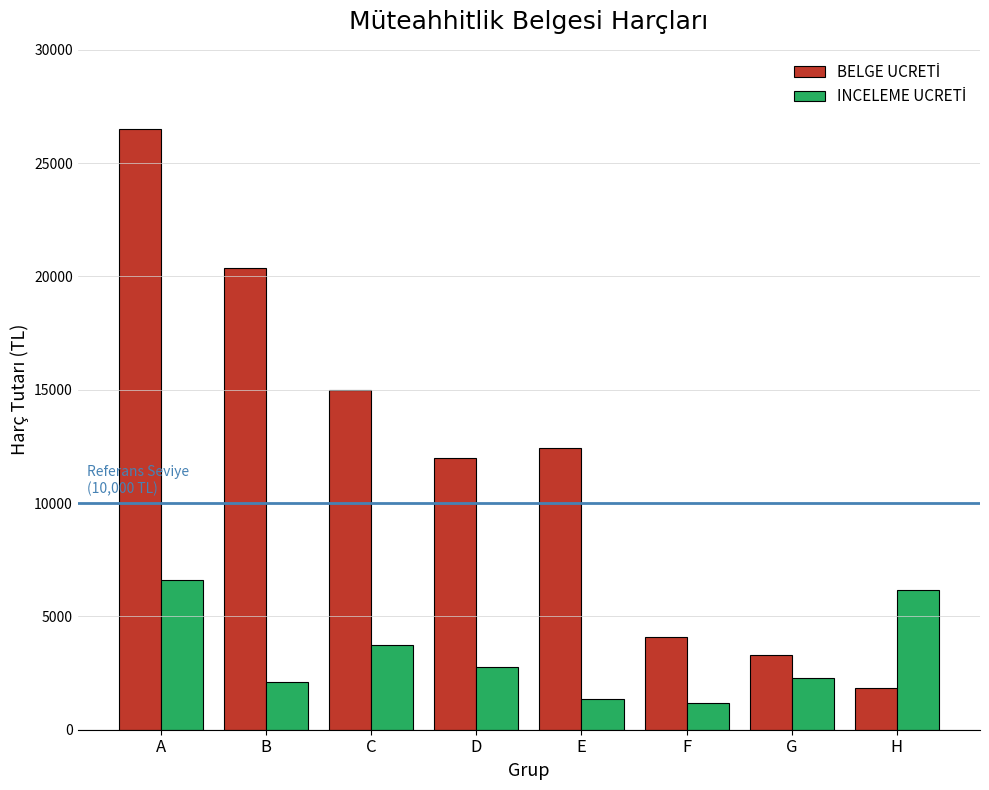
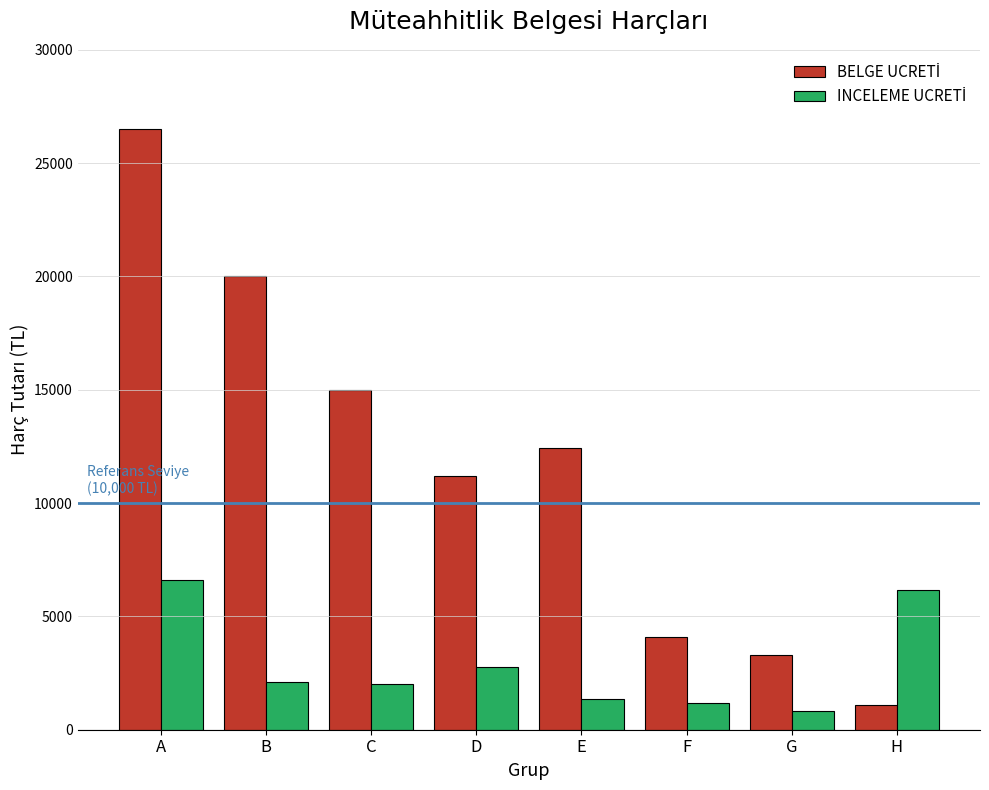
  {
    "BELGE UCRETİ": {
-     "B": 20400,
+     "B": 20000,
      "C": 15000,
-     "D": 12000,
+     "D": 11200,
      "E": 12400,
      "F": 4100,
      "G": 3300,
-     "H": 1800
+     "H": 1100
    },
    "INCELEME UCRETİ": {
      "A": 6600,
      "B": 2100,
-     "C": 3800,
+     "C": 2000,
      "D": 2800,
      "E": 1400,
      "F": 1200,
-     "G": 2300,
+     "G": 800,
      "H": 6200
    }
  }
